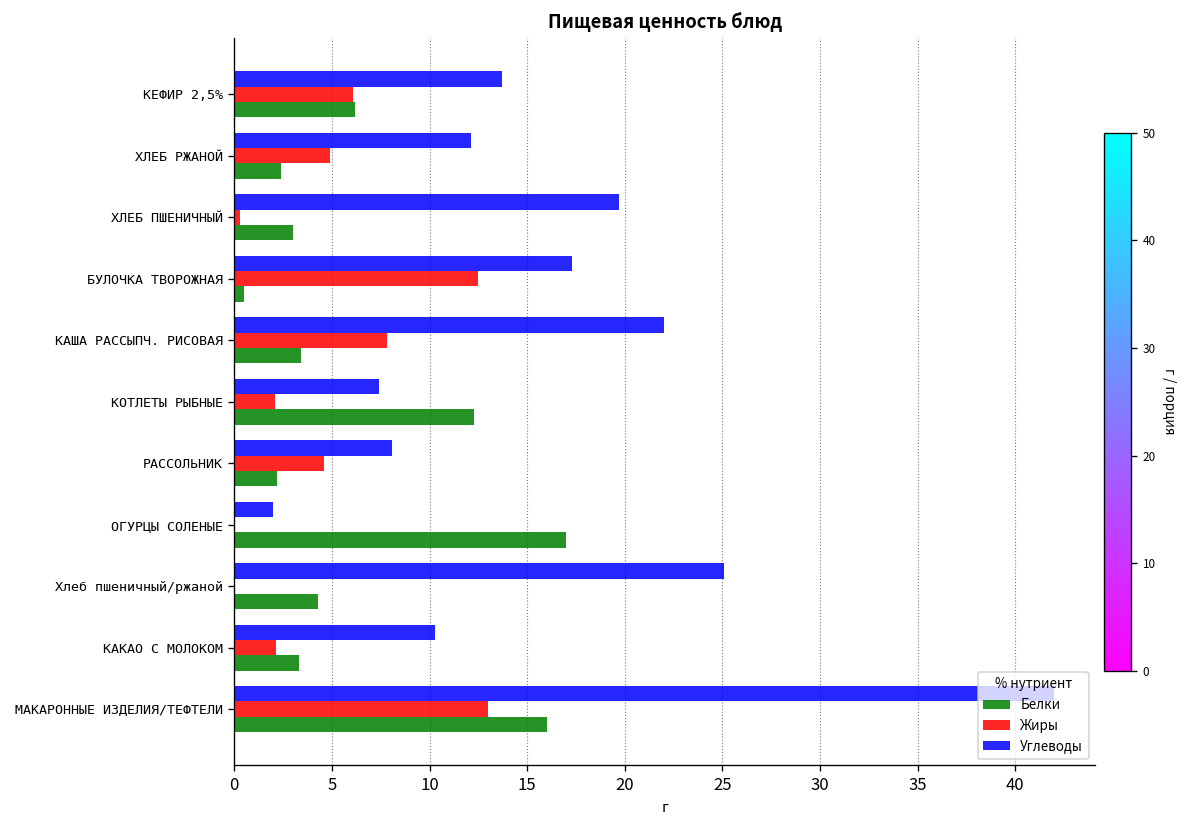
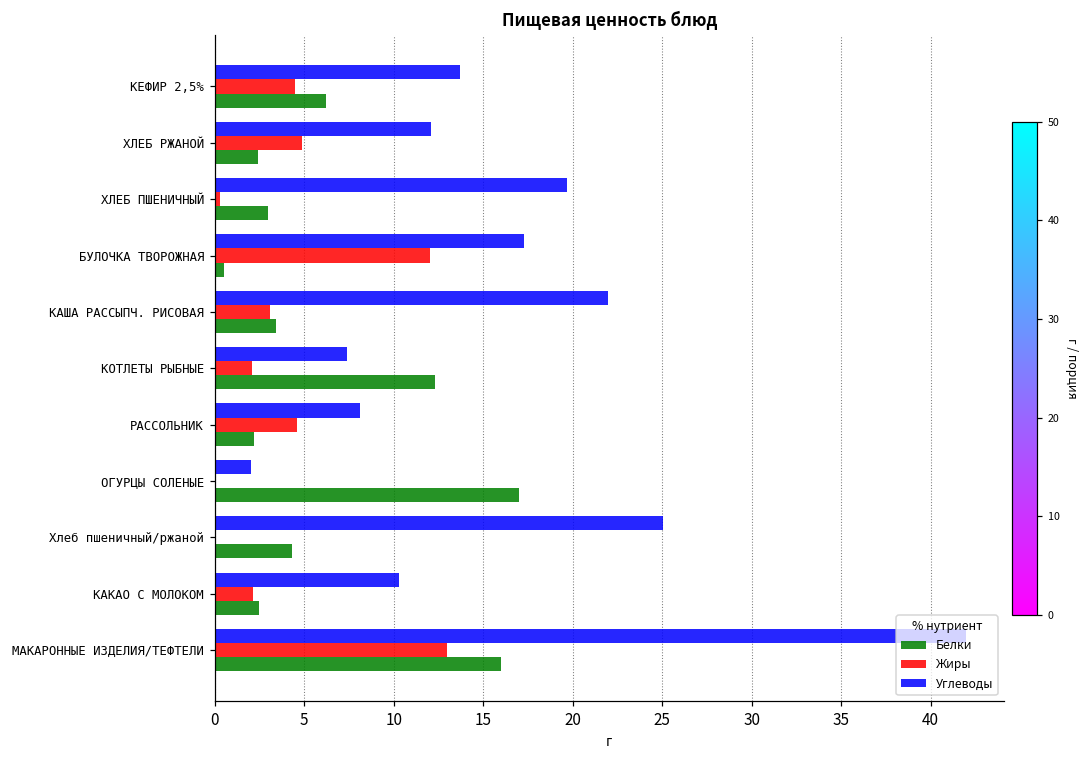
  {
    "Белки": {
      "КЕФИР 2,5%": 6.2,
      "ХЛЕБ РЖАНОЙ": 2.4,
      "ХЛЕБ ПШЕНИЧНЫЙ": 3.0,
      "БУЛОЧКА ТВОРОЖНАЯ": 0.5,
      "КАША РАССЫПЧ. РИСОВАЯ": 3.4,
      "КОТЛЕТЫ РЫБНЫЕ": 12.3,
      "РАССОЛЬНИК": 2.2,
      "ОГУРЦЫ СОЛЕНЫЕ": 17.0,
      "Хлеб пшеничный/ржаной": 4.3,
-     "КАКАО С МОЛОКОМ": 3.3,
+     "КАКАО С МОЛОКОМ": 2.5,
      "МАКАРОННЫЕ ИЗДЕЛИЯ/ТЕФТЕЛИ": 16.0
    },
    "Жиры": {
-     "КЕФИР 2,5%": 6.1,
+     "КЕФИР 2,5%": 4.5,
      "ХЛЕБ РЖАНОЙ": 4.9,
      "ХЛЕБ ПШЕНИЧНЫЙ": 0.3,
-     "БУЛОЧКА ТВОРОЖНАЯ": 12.5,
-     "КАША РАССЫПЧ. РИСОВАЯ": 7.8,
+     "БУЛОЧКА ТВОРОЖНАЯ": 12.0,
+     "КАША РАССЫПЧ. РИСОВАЯ": 3.1,
      "КОТЛЕТЫ РЫБНЫЕ": 2.1,
      "РАССОЛЬНИК": 4.6,
      "ОГУРЦЫ СОЛЕНЫЕ": 0.0,
      "Хлеб пшеничный/ржаной": 0.0,
      "КАКАО С МОЛОКОМ": 2.2,
      "МАКАРОННЫЕ ИЗДЕЛИЯ/ТЕФТЕЛИ": 13.0
    },
    "Углеводы": {
      "КЕФИР 2,5%": 13.7,
      "ХЛЕБ РЖАНОЙ": 12.1,
      "ХЛЕБ ПШЕНИЧНЫЙ": 19.7,
      "БУЛОЧКА ТВОРОЖНАЯ": 17.3,
      "КАША РАССЫПЧ. РИСОВАЯ": 22.0,
      "КОТЛЕТЫ РЫБНЫЕ": 7.4,
      "РАССОЛЬНИК": 8.1,
      "ОГУРЦЫ СОЛЕНЫЕ": 2.0,
      "Хлеб пшеничный/ржаной": 25.1,
      "КАКАО С МОЛОКОМ": 10.3
    }
  }
